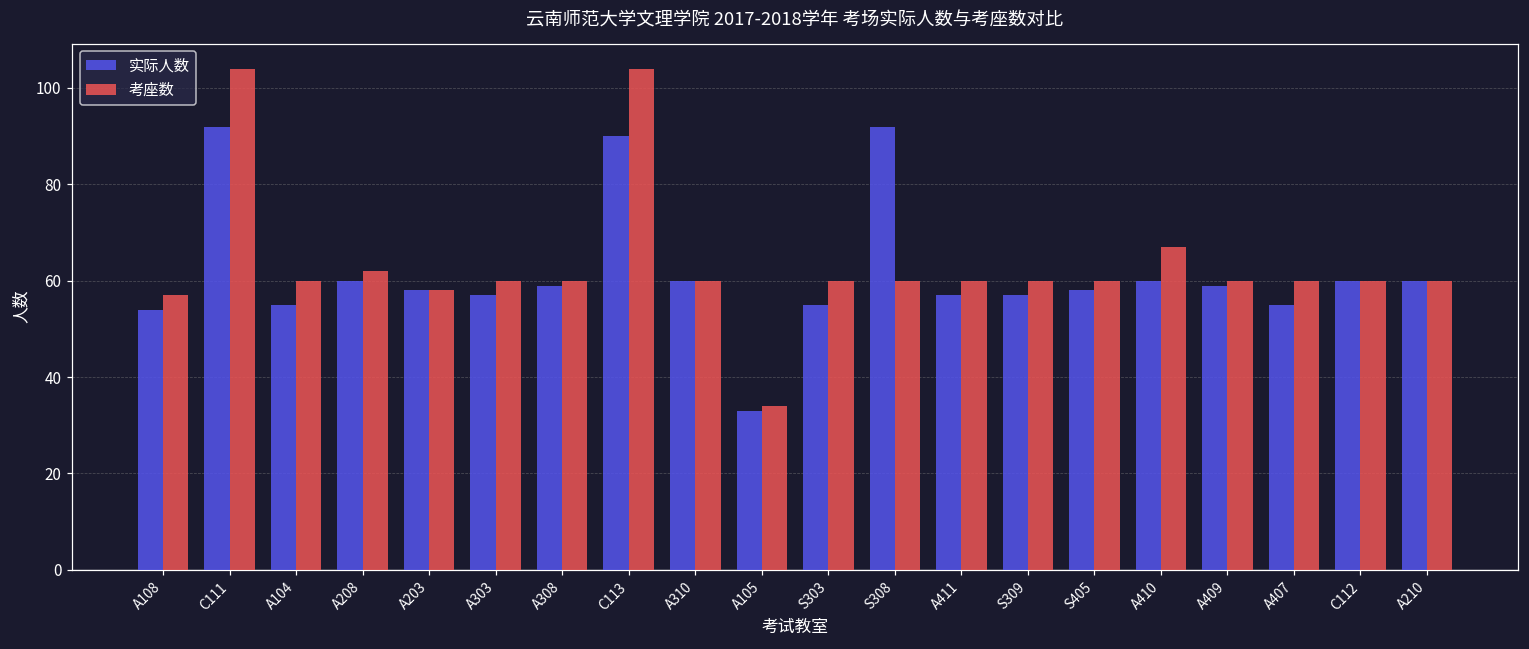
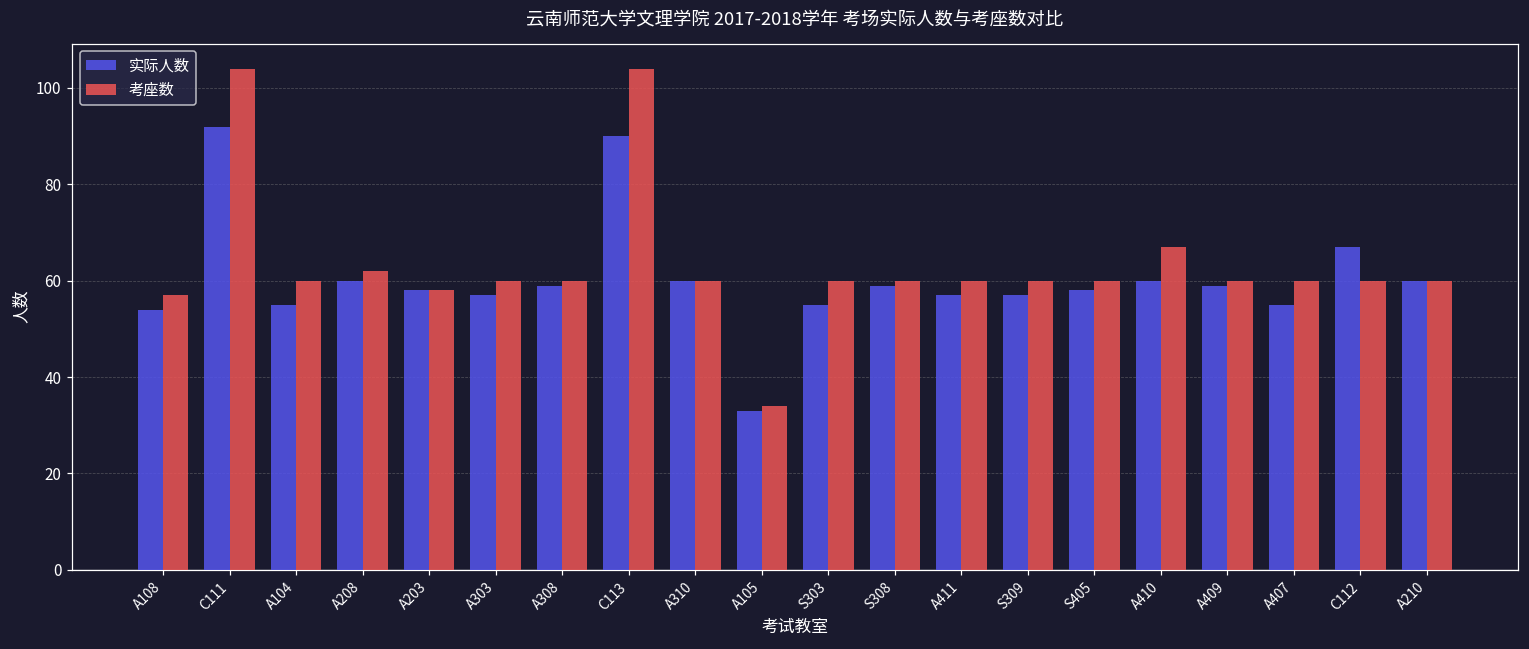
  {
    "实际人数": {
      "A108": 54,
      "C111": 92,
      "A104": 55,
      "A208": 60,
      "A203": 58,
      "A303": 57,
      "A308": 59,
      "C113": 90,
      "A310": 60,
      "A105": 33,
      "S303": 55,
-     "S308": 92,
+     "S308": 59,
      "A411": 57,
      "S309": 57,
      "S405": 58,
      "A410": 60,
      "A409": 59,
      "A407": 55,
-     "C112": 60,
+     "C112": 67,
      "A210": 60
    },
    "考座数": {
      "A108": 57,
      "C111": 104,
      "A104": 60,
      "A208": 62,
      "A203": 58,
      "A303": 60,
      "A308": 60,
      "C113": 104,
      "A310": 60,
      "A105": 34,
      "S303": 60,
      "S308": 60,
      "A411": 60,
      "S309": 60,
      "S405": 60,
      "A410": 67,
      "A409": 60,
      "A407": 60,
      "C112": 60,
      "A210": 60
    }
  }
